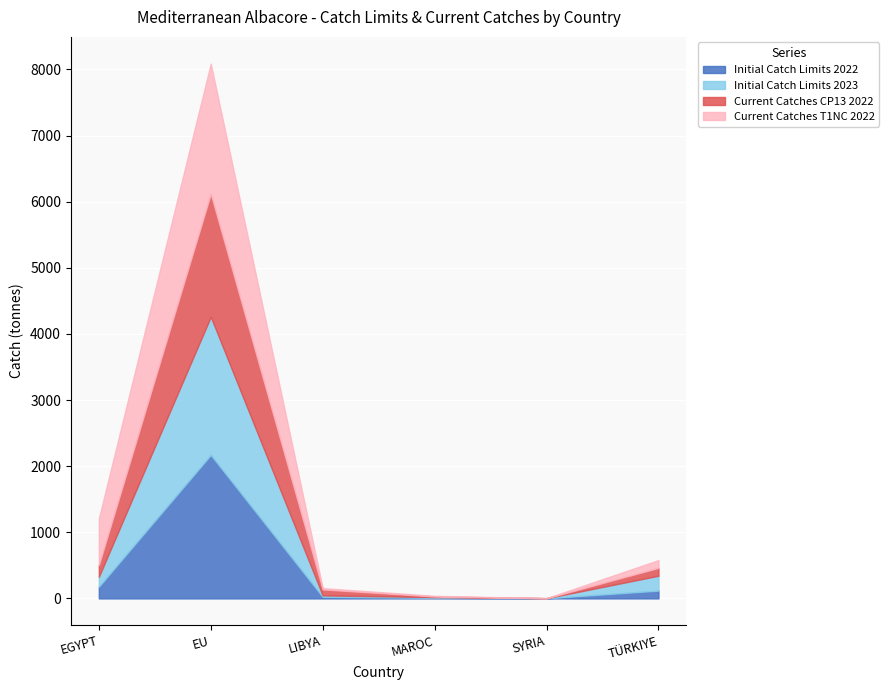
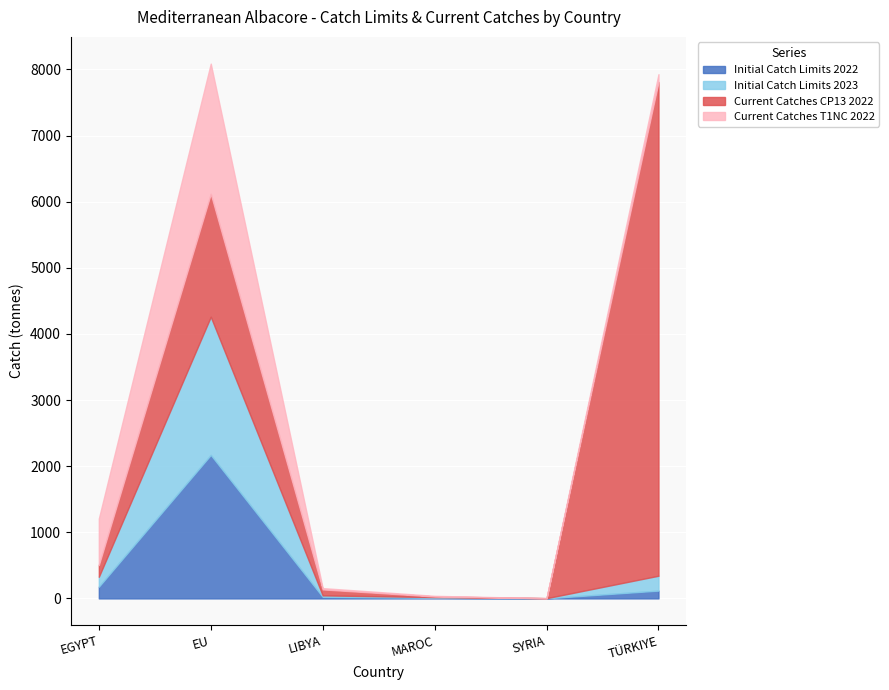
  {
    "Initial Catch Limits 2022": {
      "EGYPT": 200,
      "EU": 2200,
      "TÜRKIYE": 100
    },
    "Initial Catch Limits 2023": {
      "EGYPT": 200,
      "EU": 2100,
      "TÜRKIYE": 200
    },
    "Current Catches CP13 2022": {
      "EGYPT": 200,
      "EU": 1900,
-     "TÜRKIYE": 100
+     "TÜRKIYE": 7500
    },
    "Current Catches T1NC 2022": {
      "EGYPT": 700,
      "EU": 2000,
      "TÜRKIYE": 100
    }
  }
